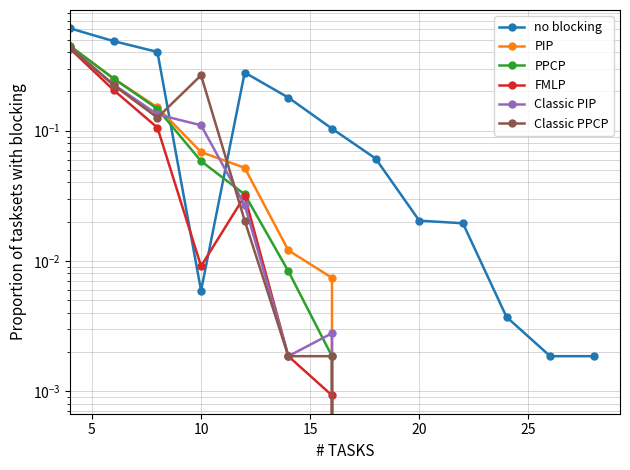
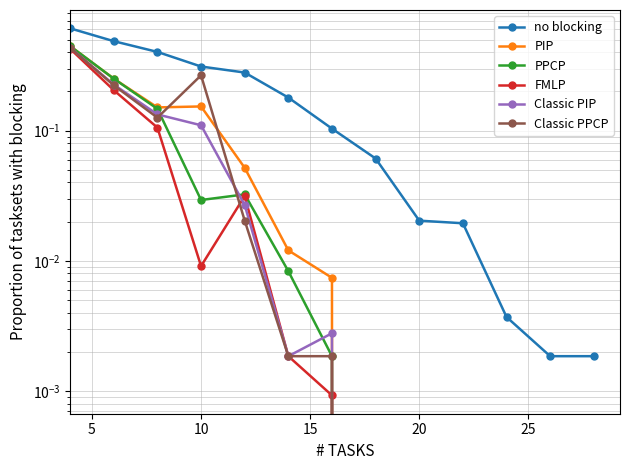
  {
    "no blocking": {
-     "10": 0.006,
+     "10": 0.31,
      "20": 0.020
    },
    "PIP": {
-     "10": 0.07
+     "10": 0.15
    },
    "PPCP": {
-     "10": 0.06
+     "10": 0.029
    },
    "FMLP": {
      "10": 0.009
    },
    "Classic PIP": {
      "10": 0.11
    },
    "Classic PPCP": {
      "10": 0.27
    }
  }
